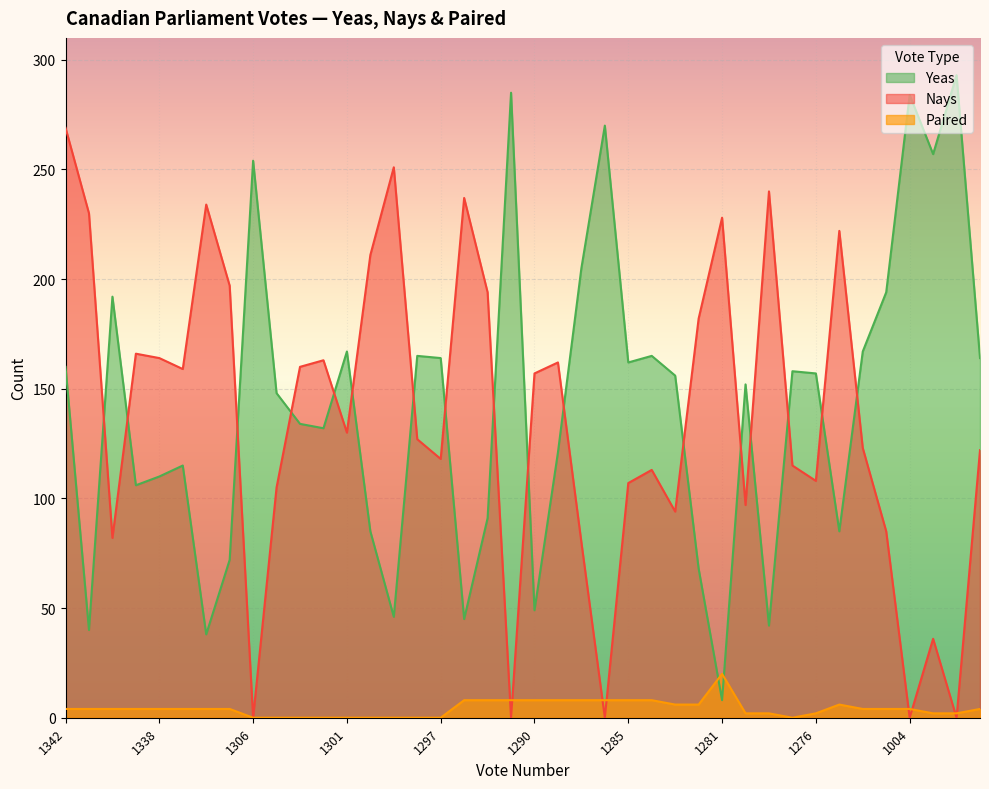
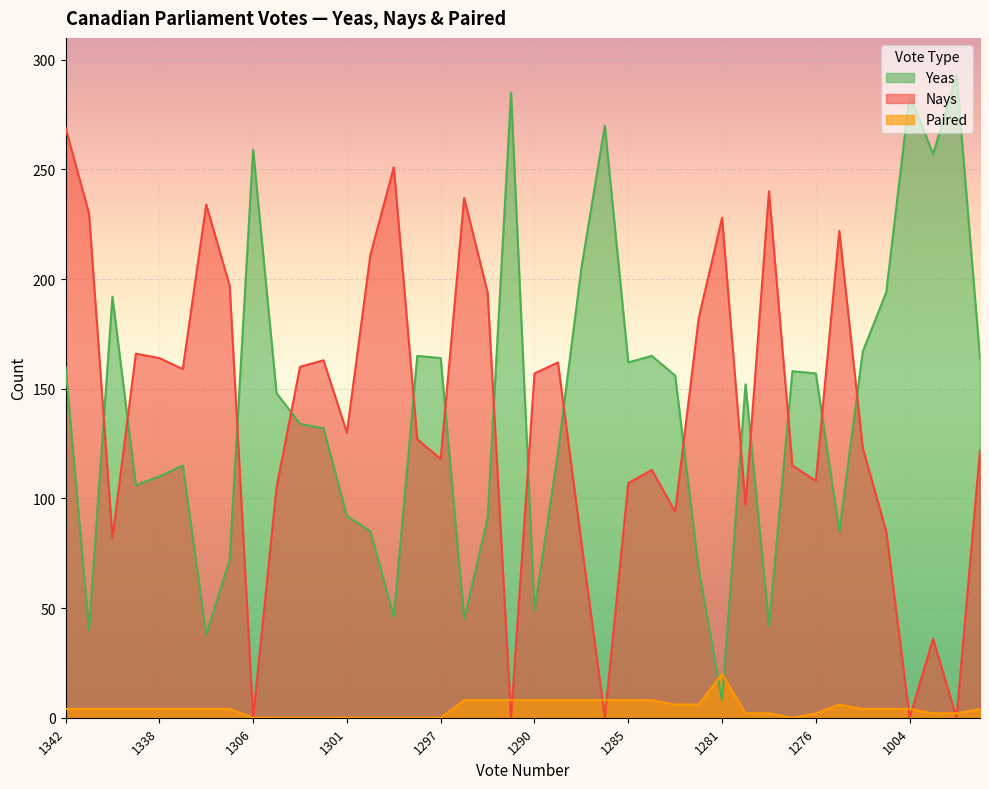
  {
    "Yeas": {
      "1342": 160,
      "1338": 110,
-     "1306": 254,
-     "1301": 167,
+     "1306": 259,
+     "1301": 92,
      "1297": 164,
      "1290": 49,
      "1285": 162,
      "1281": 8,
      "1276": 157
    },
    "Nays": {
      "1342": 269,
      "1338": 164,
      "1301": 130,
      "1297": 118,
      "1290": 157,
      "1285": 107,
      "1281": 228,
      "1276": 108,
      "1004": 0
    },
    "Paired": {
      "1342": 4,
      "1338": 4,
      "1301": 0,
      "1297": 0,
      "1290": 8,
      "1285": 8,
      "1281": 20,
      "1276": 2,
      "1004": 4
    }
  }
